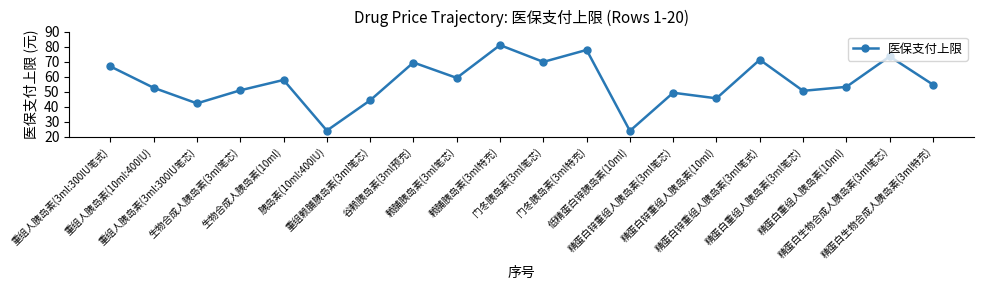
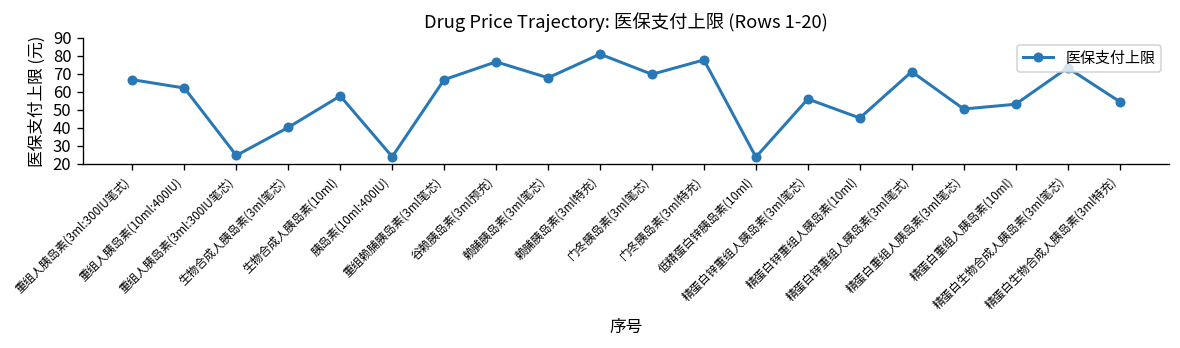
  {
    "重组人胰岛素(3ml:300IU笔式)": 67,
-   "重组人胰岛素(10ml:400IU)": 53,
-   "重组人胰岛素(3ml:300IU笔芯)": 42,
-   "生物合成人胰岛素(3ml笔芯)": 51,
+   "重组人胰岛素(10ml:400IU)": 62,
+   "重组人胰岛素(3ml:300IU笔芯)": 25,
+   "生物合成人胰岛素(3ml笔芯)": 40,
    "生物合成人胰岛素(10ml)": 58,
    "胰岛素(10ml:400IU)": 24,
-   "重组赖脯胰岛素(3ml笔芯)": 44,
-   "谷赖胰岛素(3ml预充)": 69,
-   "赖脯胰岛素(3ml笔芯)": 59,
+   "重组赖脯胰岛素(3ml笔芯)": 67,
+   "谷赖胰岛素(3ml预充)": 77,
+   "赖脯胰岛素(3ml笔芯)": 68,
    "赖脯胰岛素(3ml特充)": 81,
    "门冬胰岛素(3ml笔芯)": 70,
    "门冬胰岛素(3ml特充)": 78,
    "低精蛋白锌胰岛素(10ml)": 24,
-   "精蛋白锌重组人胰岛素(3ml笔芯)": 49,
+   "精蛋白锌重组人胰岛素(3ml笔芯)": 56,
    "精蛋白锌重组人胰岛素(10ml)": 45,
    "精蛋白锌重组人胰岛素(3ml笔式)": 71,
    "精蛋白重组人胰岛素(3ml笔芯)": 50,
    "精蛋白重组人胰岛素(10ml)": 53,
    "精蛋白生物合成人胰岛素(3ml特充)": 55
  }
